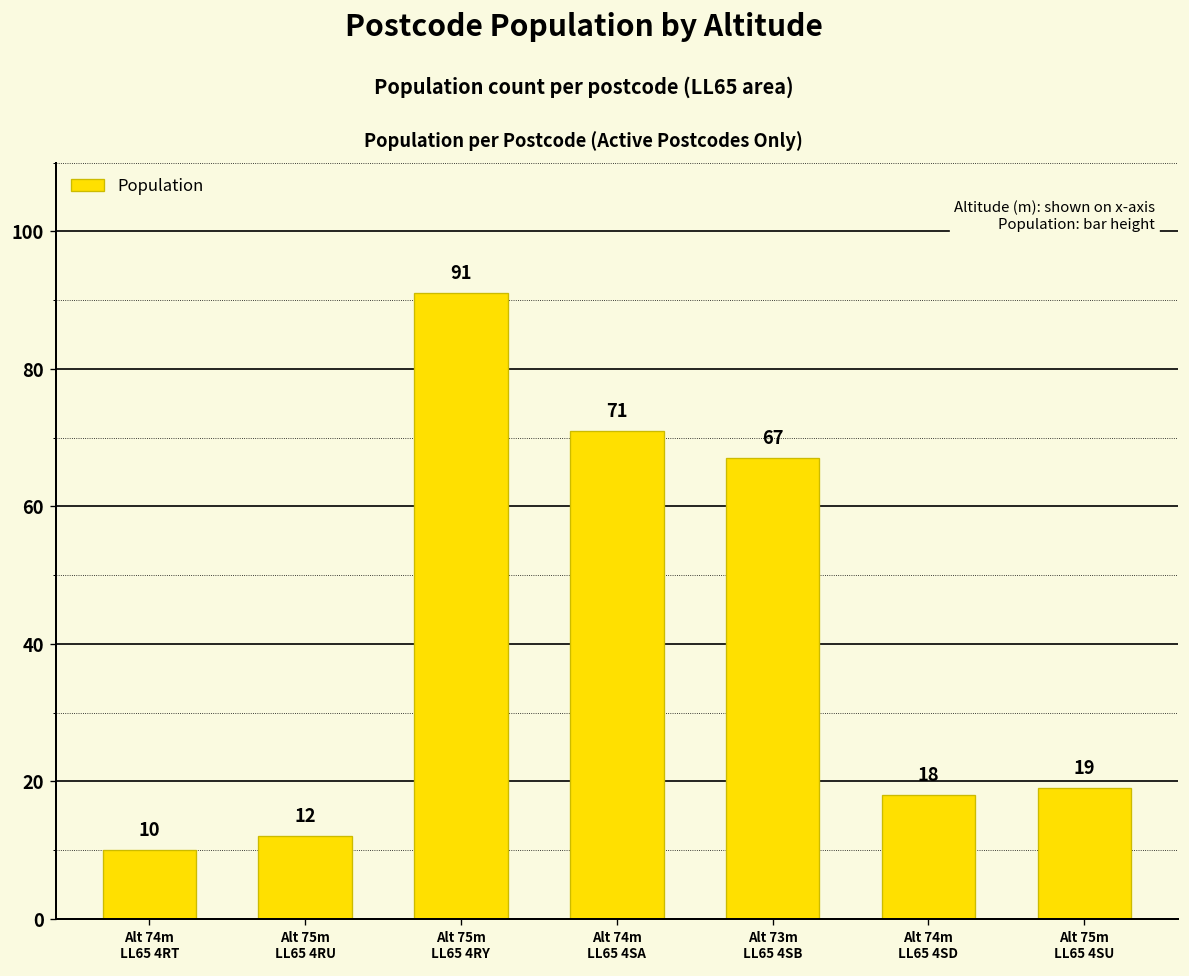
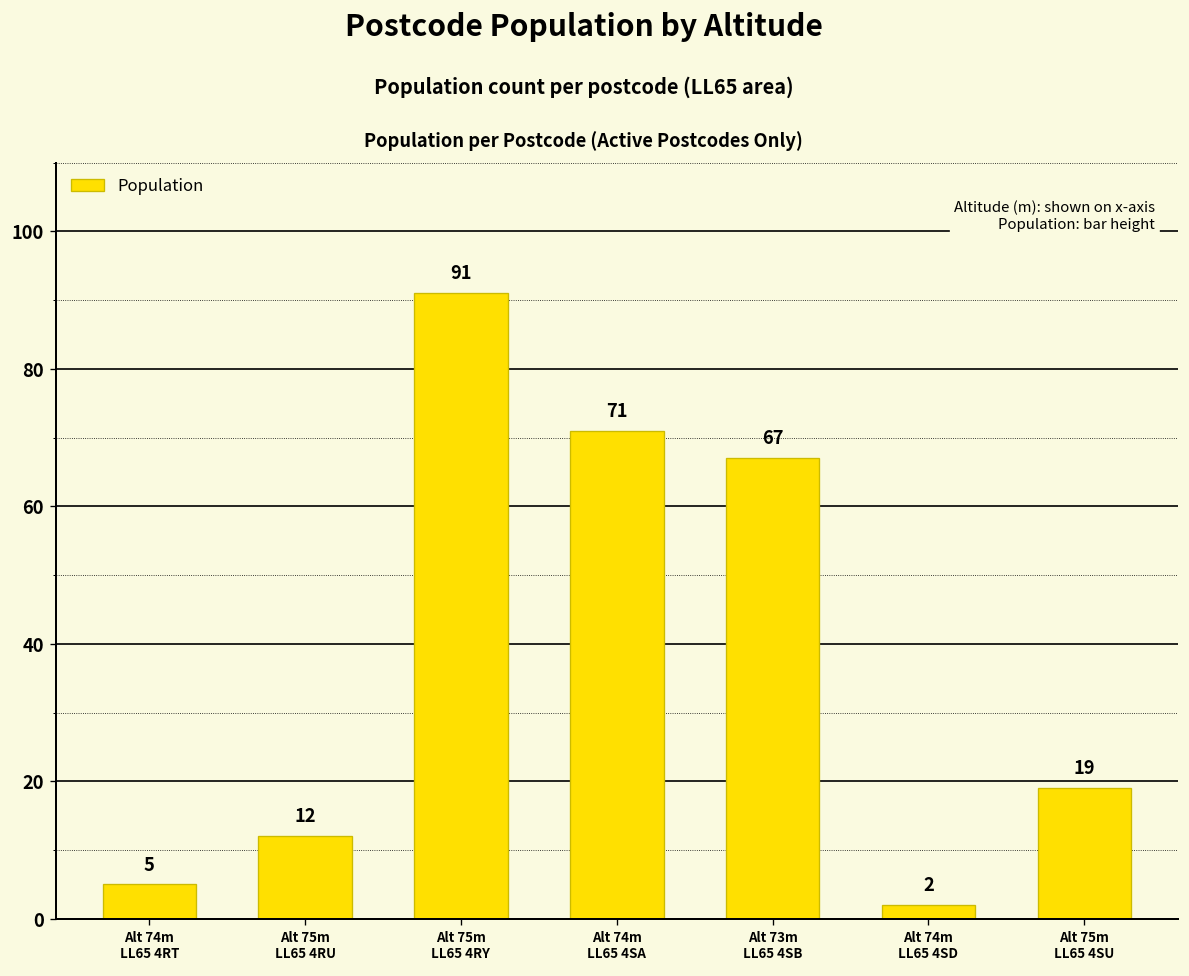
  {
-   "Alt 74m LL65 4RT": 10,
+   "Alt 74m LL65 4RT": 5,
    "Alt 75m LL65 4RU": 12,
    "Alt 75m LL65 4RY": 91,
    "Alt 74m LL65 4SA": 71,
    "Alt 73m LL65 4SB": 67,
-   "Alt 74m LL65 4SD": 18,
+   "Alt 74m LL65 4SD": 2,
    "Alt 75m LL65 4SU": 19
  }
